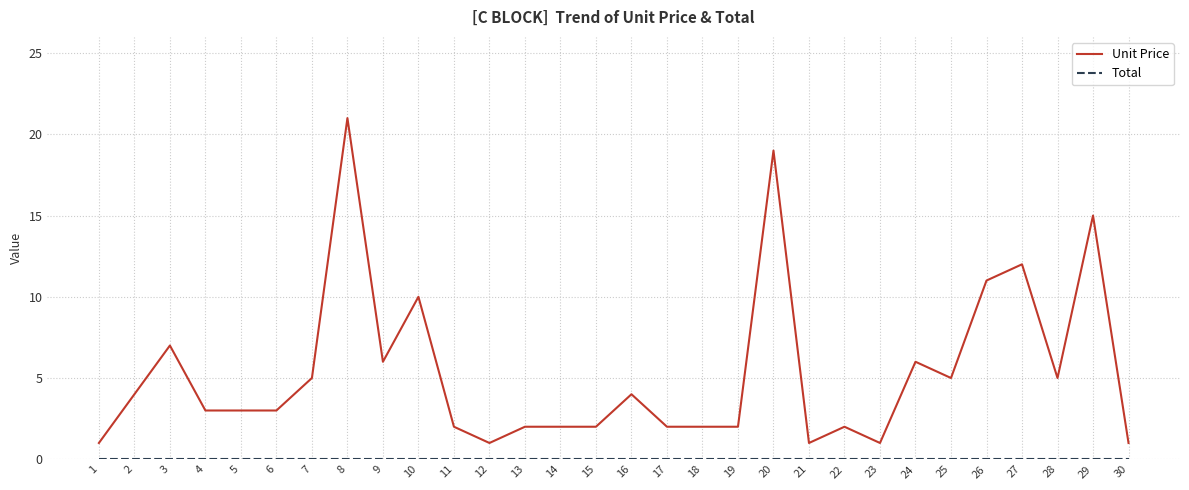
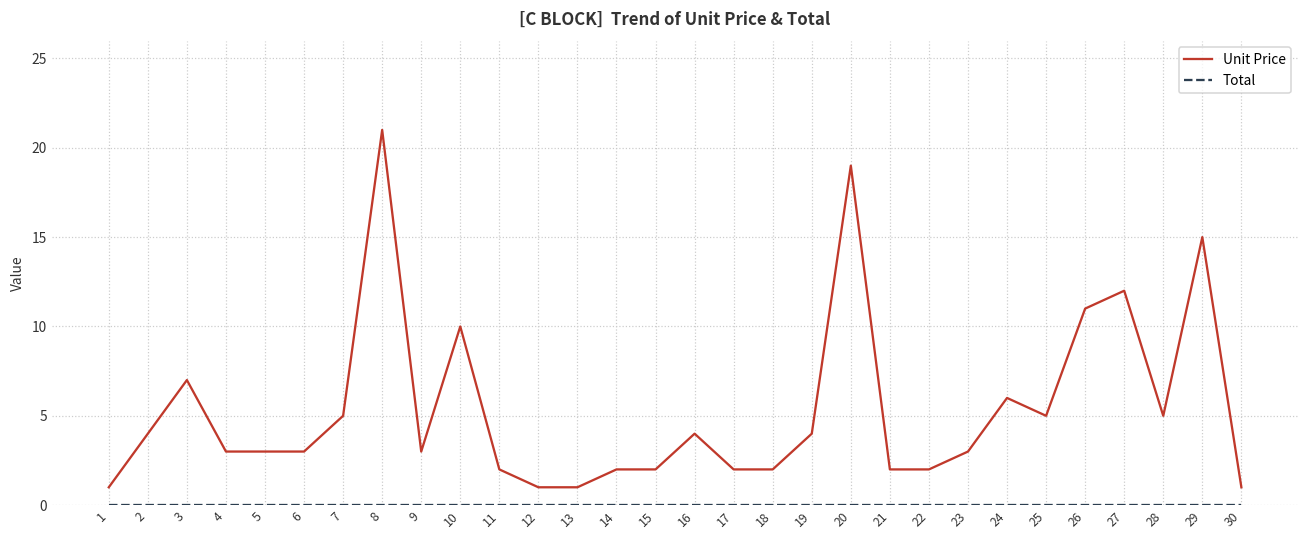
  {
    "Unit Price": {
      "1": 1,
      "2": 4,
      "3": 7,
      "4": 3,
      "5": 3,
      "6": 3,
      "7": 5,
      "8": 21,
-     "9": 6,
+     "9": 3,
      "10": 10,
      "11": 2,
      "12": 1,
-     "13": 2,
+     "13": 1,
      "14": 2,
      "15": 2,
      "16": 4,
      "17": 2,
      "18": 2,
-     "19": 2,
+     "19": 4,
      "20": 19,
-     "21": 1,
+     "21": 2,
      "22": 2,
-     "23": 1,
+     "23": 3,
      "24": 6,
      "25": 5,
      "26": 11,
      "27": 12,
      "28": 5,
      "29": 15,
      "30": 1
    },
    "Total": {
      "1": 0,
      "2": 0,
      "3": 0,
      "4": 0,
      "5": 0,
      "6": 0,
      "7": 0,
      "8": 0,
      "9": 0,
      "10": 0,
      "11": 0,
      "12": 0,
      "13": 0,
      "14": 0,
      "15": 0,
      "16": 0,
      "17": 0,
      "18": 0,
      "19": 0,
      "20": 0,
      "21": 0,
      "22": 0,
      "23": 0,
      "24": 0,
      "25": 0,
      "26": 0,
      "27": 0,
      "28": 0,
      "29": 0,
      "30": 0
    }
  }
